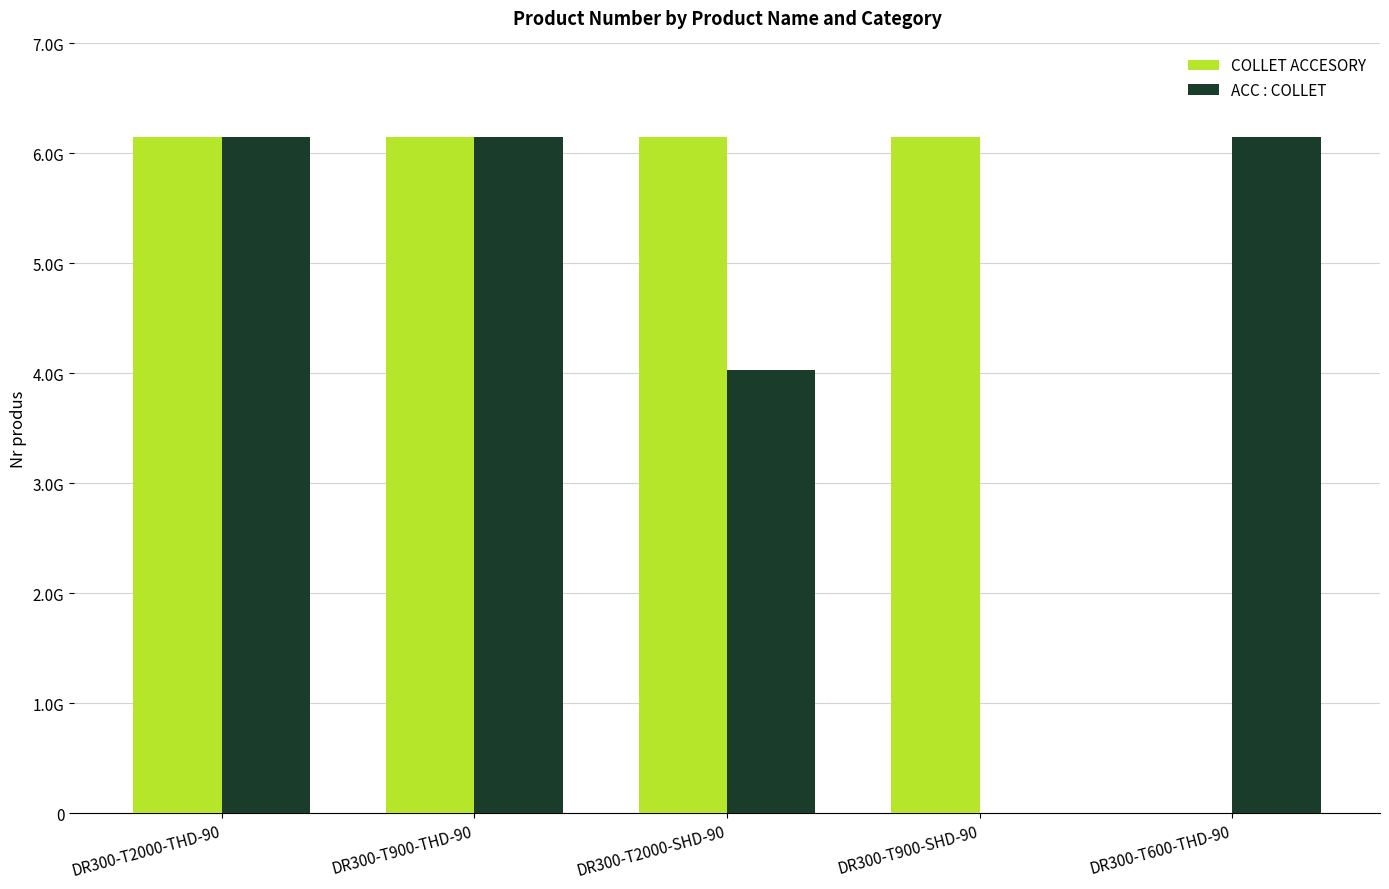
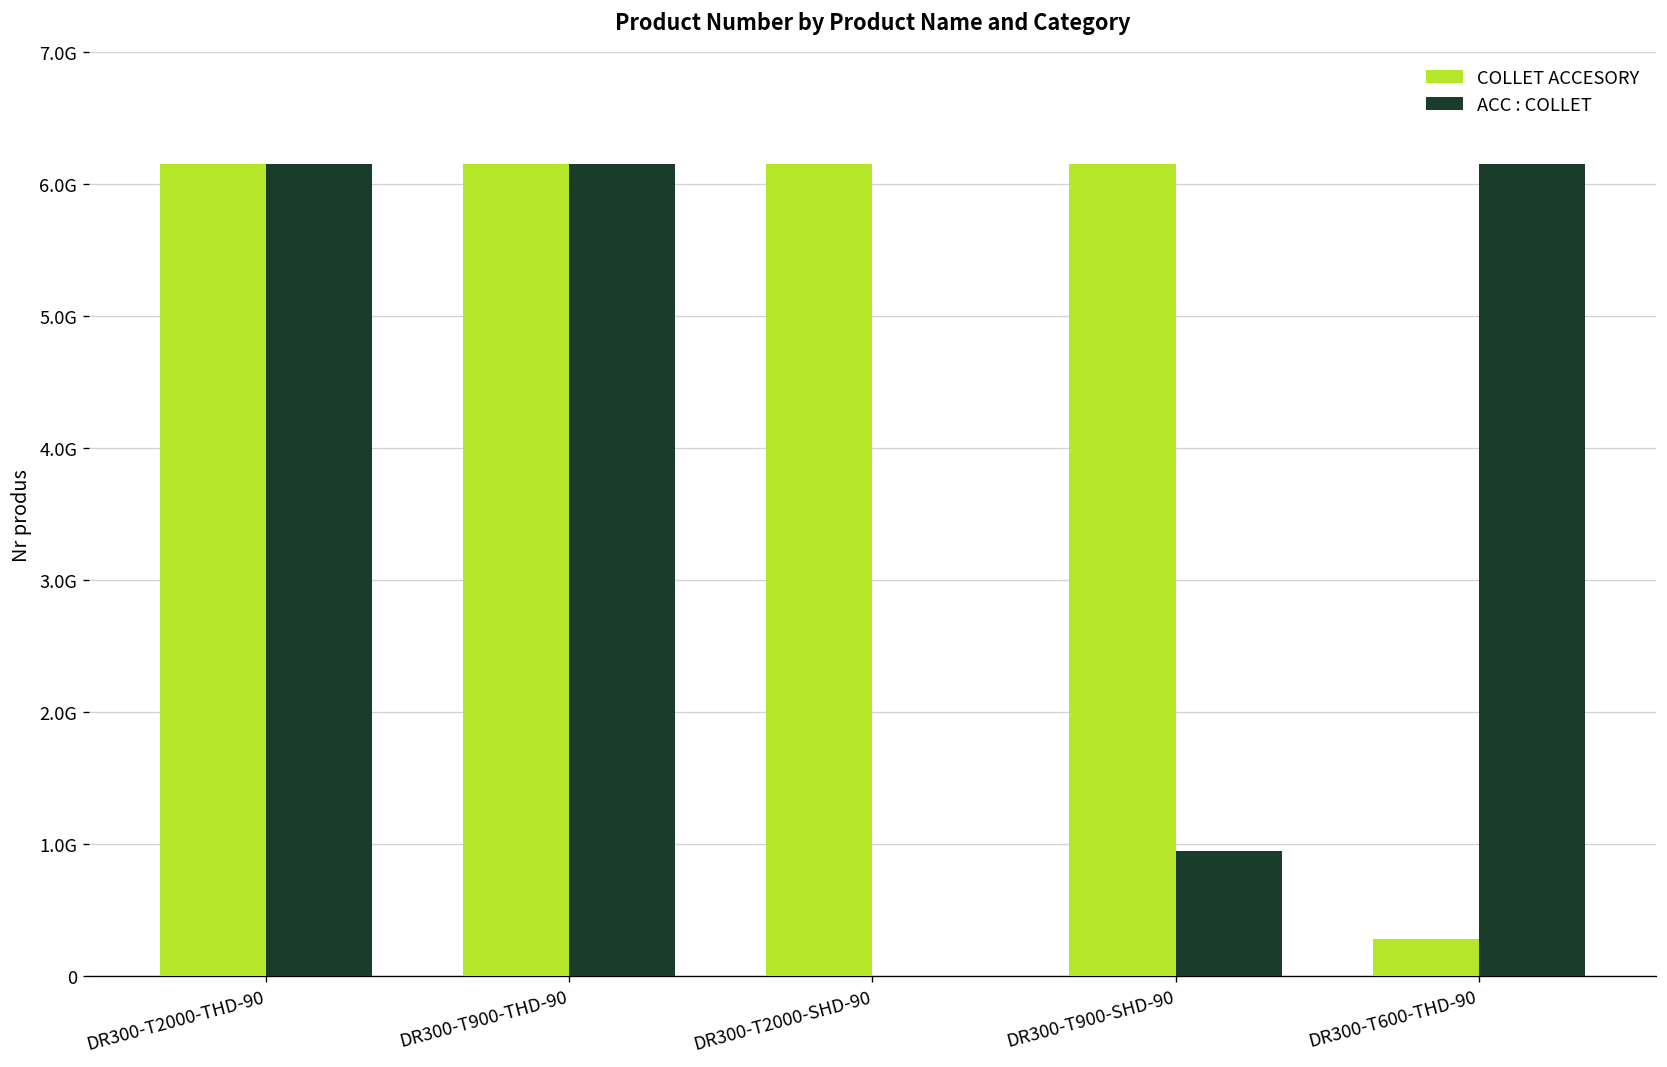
  {
    "COLLET ACCESORY": {
      "DR300-T2000-THD-90": 6150000000,
      "DR300-T900-THD-90": 6150000000,
      "DR300-T2000-SHD-90": 6150000000,
      "DR300-T900-SHD-90": 6150000000,
-     "DR300-T600-THD-90": 0
+     "DR300-T600-THD-90": 280000000
    },
    "ACC : COLLET": {
      "DR300-T2000-THD-90": 6150000000,
      "DR300-T900-THD-90": 6150000000,
-     "DR300-T2000-SHD-90": 4030000000,
-     "DR300-T900-SHD-90": 0,
+     "DR300-T2000-SHD-90": 0,
+     "DR300-T900-SHD-90": 950000000,
      "DR300-T600-THD-90": 6150000000
    }
  }
